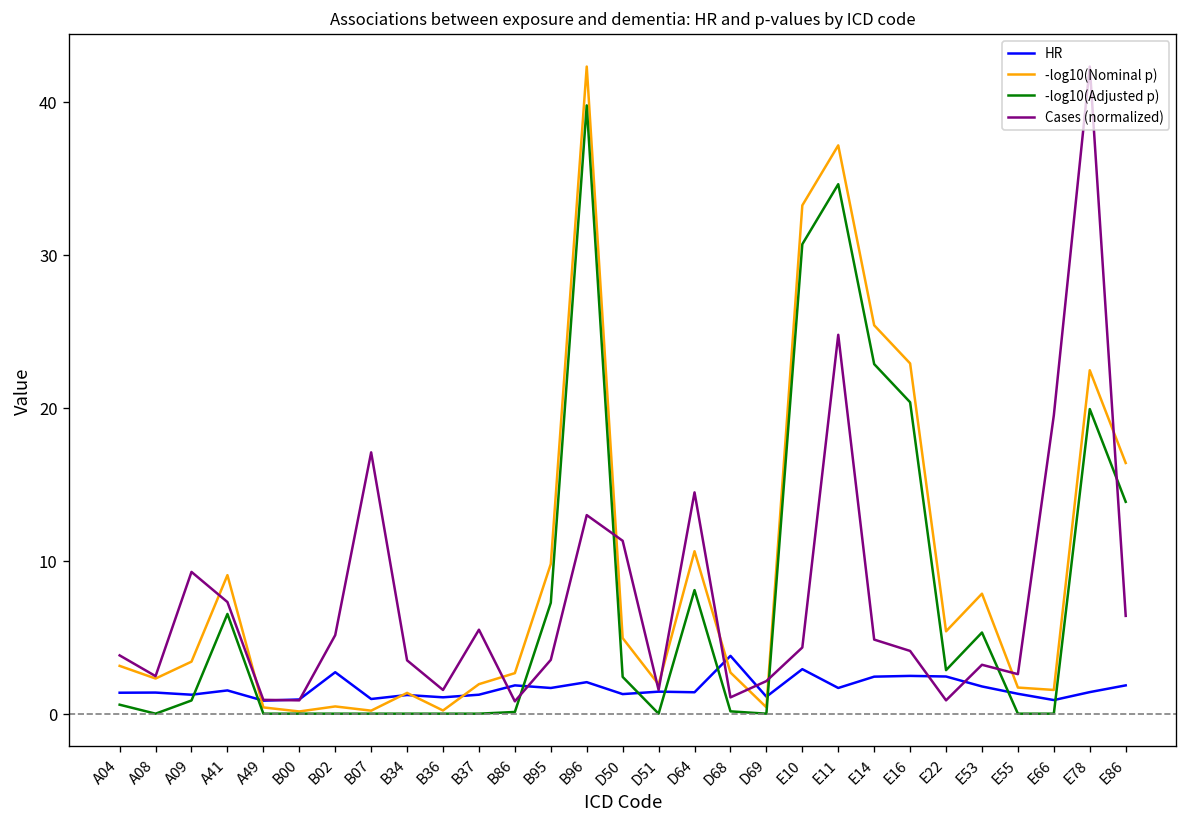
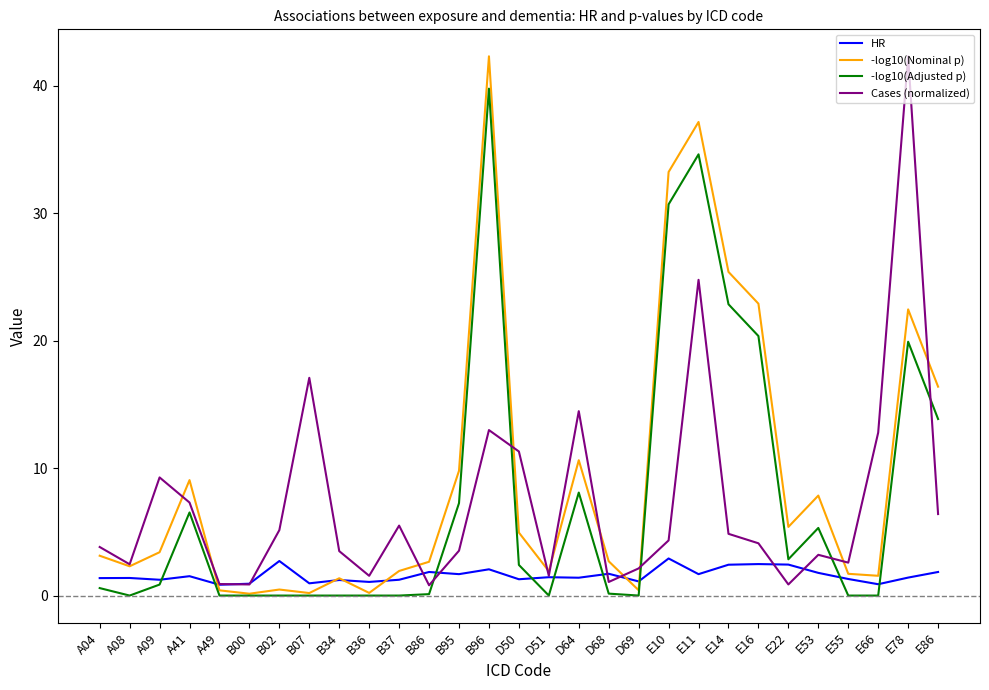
  {
    "HR": {
      "A04": 1.4,
      "A08": 1.4,
      "A09": 1.2,
      "A41": 1.5,
      "B02": 2.7,
      "B07": 1.0,
      "B36": 1.1,
      "B37": 1.2,
      "B86": 1.9,
      "B95": 1.7,
      "B96": 2.1,
      "D50": 1.3,
      "D64": 1.4,
-     "D68": 3.8,
+     "D68": 1.7,
      "D69": 1.1,
      "E10": 2.9,
      "E11": 1.7,
      "E14": 2.4,
      "E16": 2.5,
      "E22": 2.4,
      "E53": 1.8,
      "E55": 1.3,
      "E66": 0.9,
      "E78": 1.4,
      "E86": 1.9
    },
    "-log10(Nominal p)": {
      "A04": 3.1,
      "A09": 3.4,
      "A41": 9.1,
      "A49": 0.4,
      "B02": 0.5,
      "B07": 0.2,
      "B36": 0.2,
      "B37": 1.9,
      "B86": 2.6,
      "B95": 9.8,
      "B96": 42.3,
      "D50": 4.9,
      "D51": 1.9,
      "D64": 10.6,
      "D68": 2.7,
      "D69": 0.4,
      "E10": 33.2,
      "E11": 37.1,
      "E14": 25.4,
      "E16": 22.9,
      "E22": 5.4,
      "E53": 7.8,
      "E55": 1.7,
      "E66": 1.6,
      "E78": 22.4,
      "E86": 16.4
    },
    "-log10(Adjusted p)": {
      "A04": 0.6,
      "A08": 0.0,
      "A09": 0.9,
      "A41": 6.5,
      "A49": 0.0,
      "B02": 0.0,
      "B07": 0.0,
      "B34": 0.0,
      "B36": 0.0,
      "B37": 0.0,
      "B86": 0.1,
      "B95": 7.2,
      "B96": 39.8,
      "D50": 2.4,
      "D51": 0.0,
      "D64": 8.1,
      "D68": 0.2,
      "D69": 0.0,
      "E10": 30.7,
      "E11": 34.6,
      "E14": 22.8,
      "E16": 20.4,
      "E22": 2.8,
      "E53": 5.3,
      "E55": 0.0,
      "E66": 0.0,
      "E78": 19.9,
      "E86": 13.8
    },
    "Cases (normalized)": {
      "A04": 3.8,
      "A09": 9.3,
      "A41": 7.3,
      "B02": 5.1,
      "B07": 17.1,
      "B34": 3.5,
      "B36": 1.5,
      "B37": 5.5,
      "B86": 0.8,
      "B95": 3.5,
      "B96": 13.0,
      "D50": 11.3,
      "D64": 14.5,
      "D68": 1.1,
      "D69": 2.1,
      "E10": 4.3,
      "E11": 24.8,
      "E14": 4.8,
      "E16": 4.1,
      "E22": 0.9,
      "E53": 3.2,
      "E55": 2.6,
-     "E66": 19.5,
+     "E66": 12.8,
      "E86": 6.4
    }
  }
